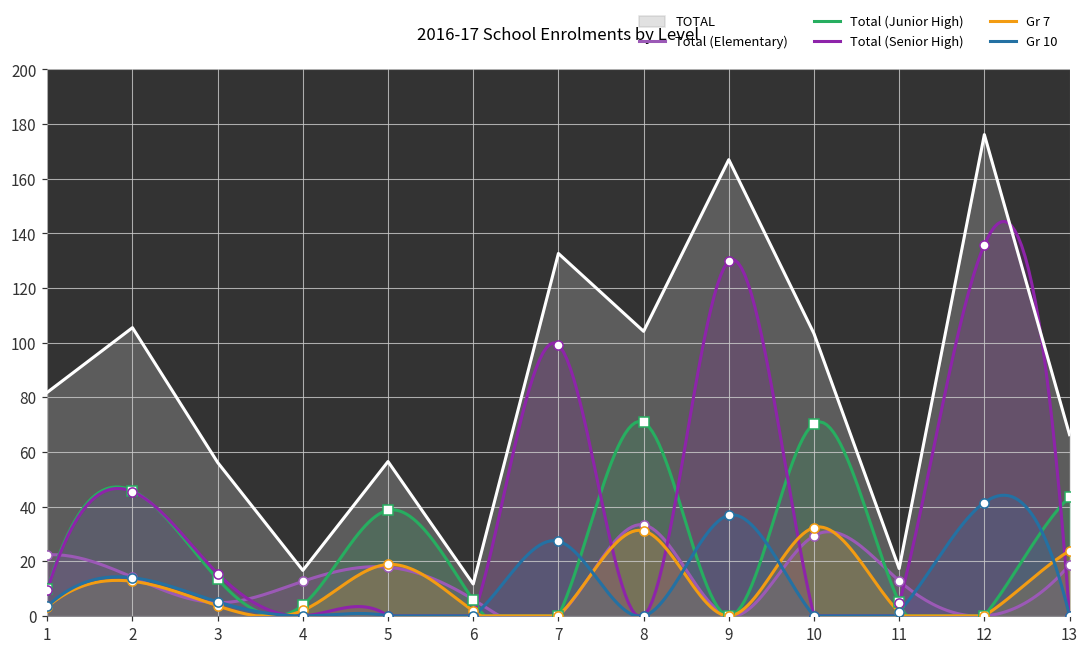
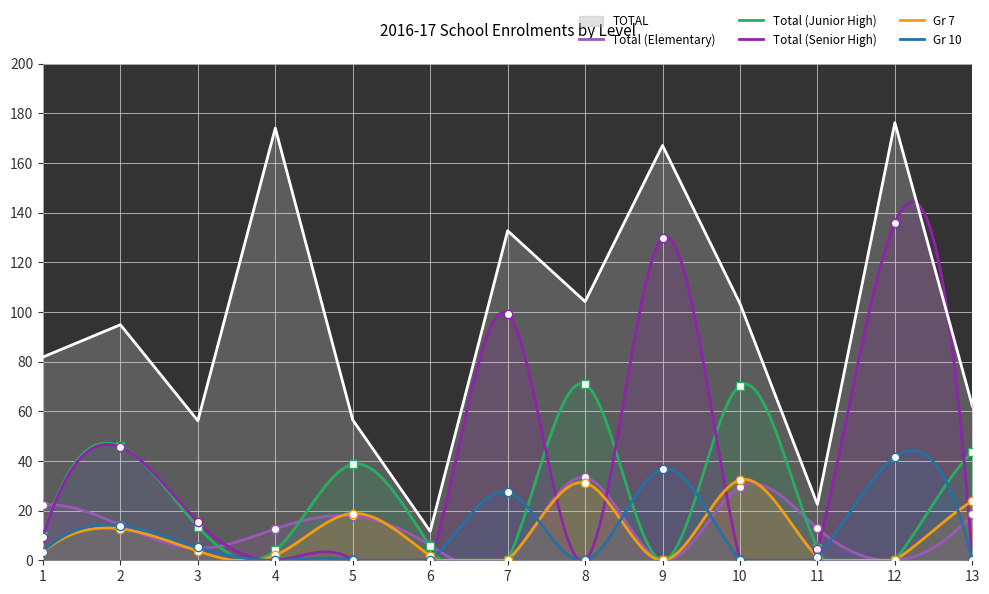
  {
    "TOTAL": {
      "1": 82,
-     "2": 106,
+     "2": 95,
      "3": 56,
-     "4": 17,
+     "4": 174,
      "5": 57,
      "6": 12,
      "7": 133,
      "8": 104,
      "9": 167,
      "10": 103,
-     "11": 17,
+     "11": 23,
      "12": 176,
-     "13": 66
+     "13": 62
    }
  }
